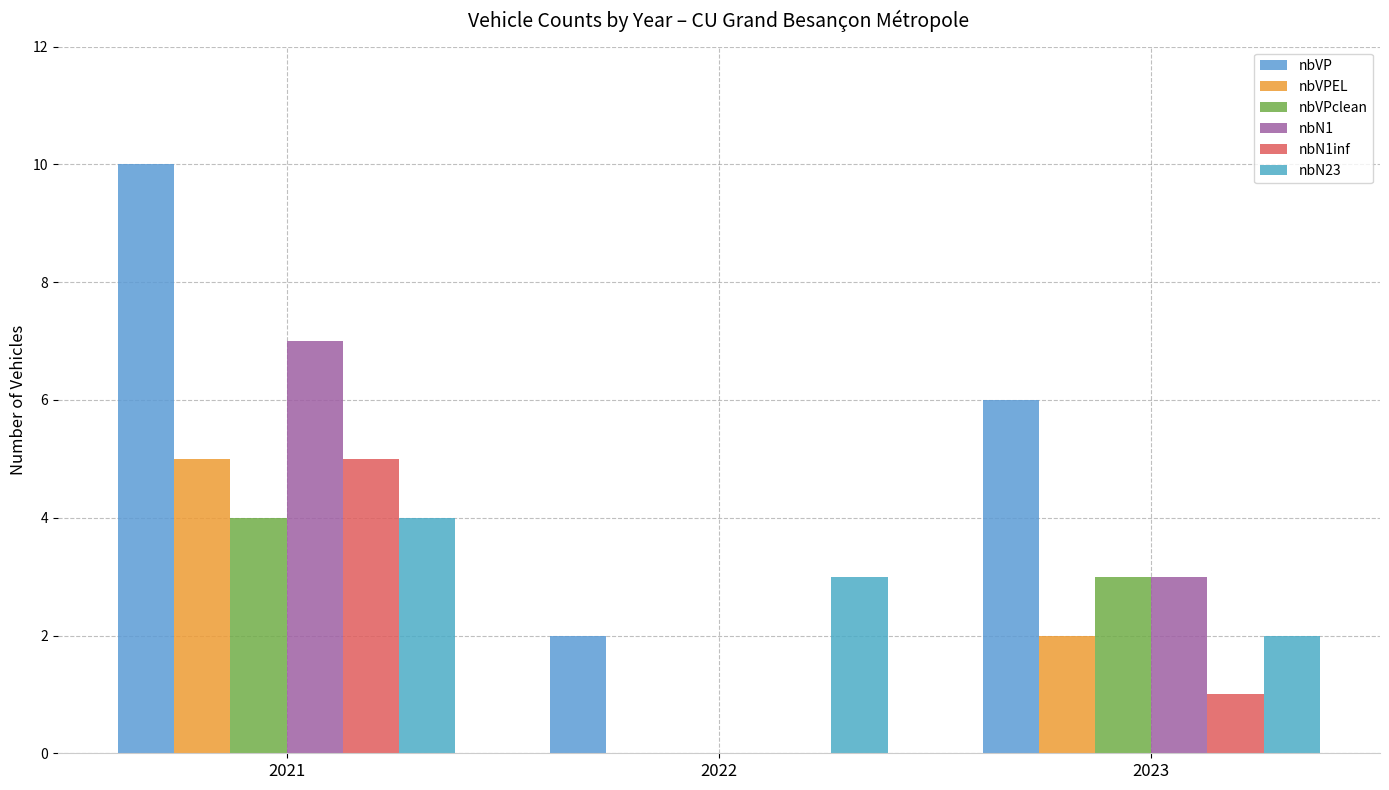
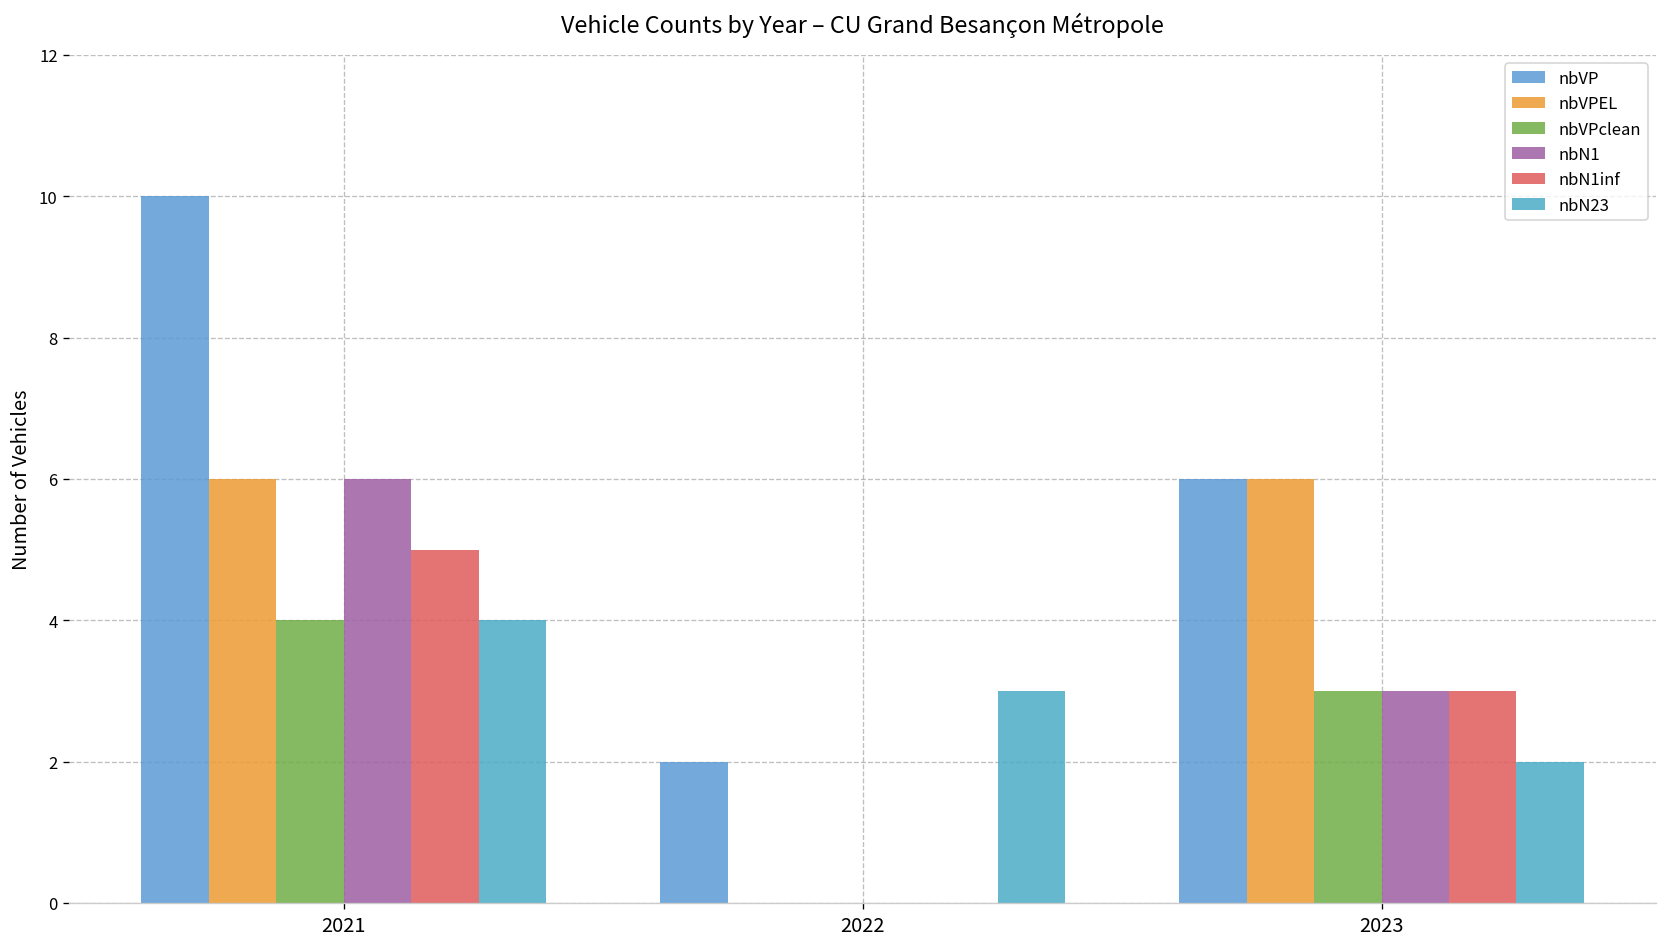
  {
    "nbVPEL": {
-     "2021": 5,
+     "2021": 6,
      "2022": 0,
-     "2023": 2
+     "2023": 6
    },
    "nbVPclean": {
      "2021": 4,
      "2022": 0,
      "2023": 3
    },
    "nbN1": {
-     "2021": 7,
+     "2021": 6,
      "2022": 0,
      "2023": 3
    },
    "nbN1inf": {
      "2021": 5,
      "2022": 0,
-     "2023": 1
+     "2023": 3
    }
  }
